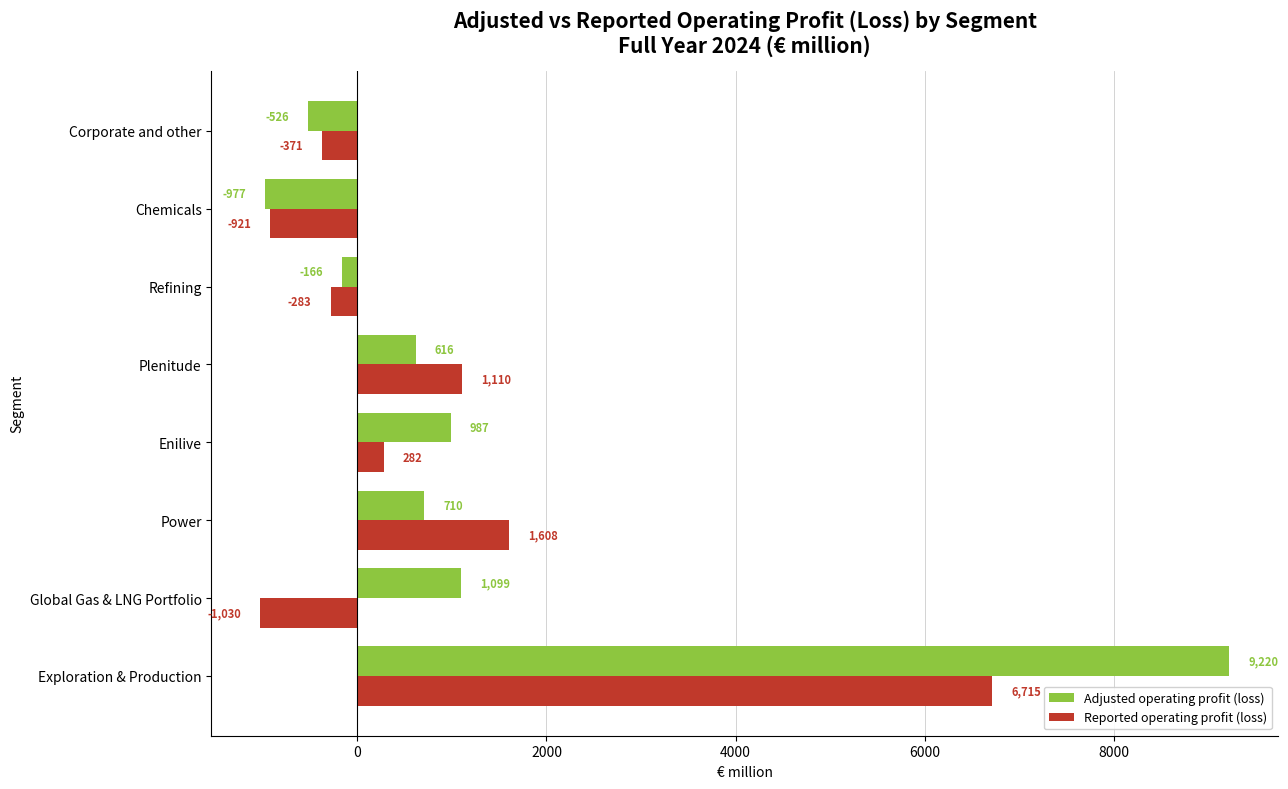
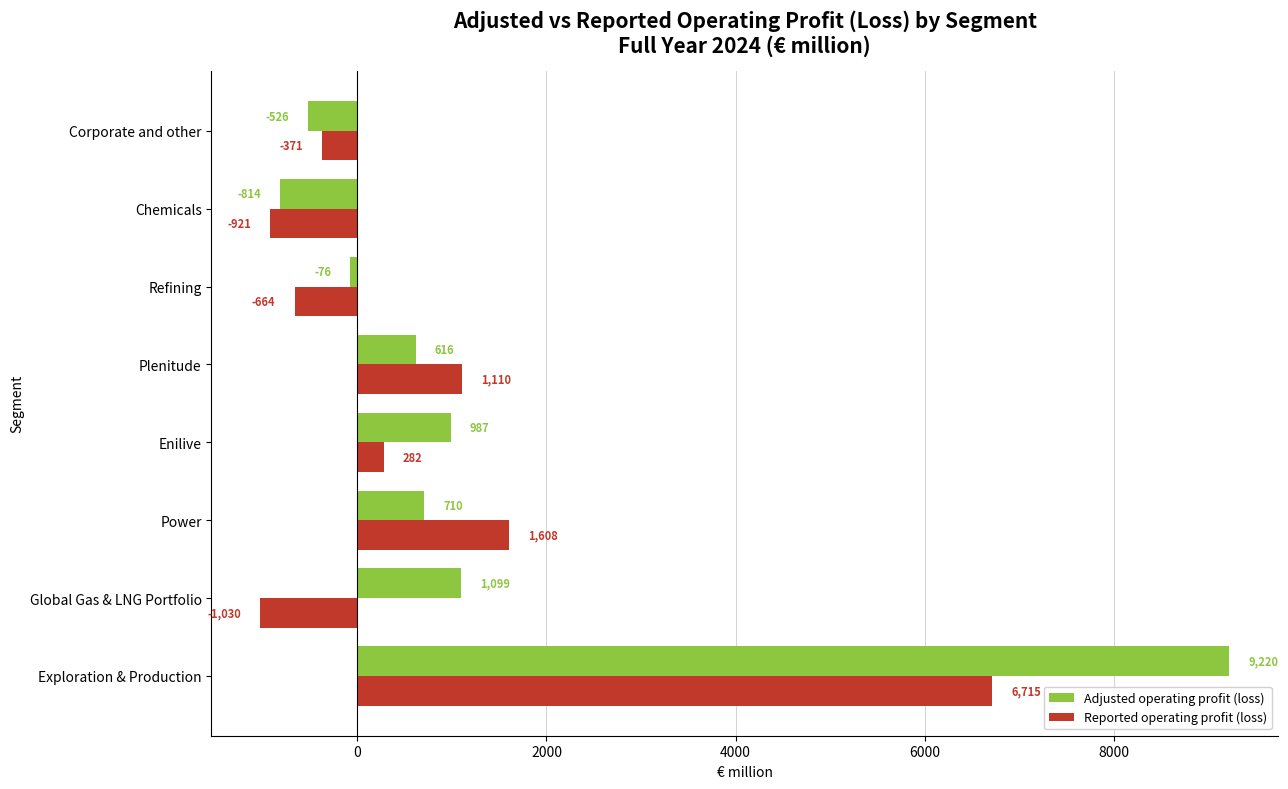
  {
    "Adjusted operating profit (loss)": {
      "Corporate and other": "-526",
-     "Chemicals": "-977",
-     "Refining": "-166",
+     "Chemicals": "-814",
+     "Refining": "-76",
      "Plenitude": "616",
      "Enilive": "987",
      "Power": "710",
      "Global Gas & LNG Portfolio": "1,099",
      "Exploration & Production": "9,220"
    },
    "Reported operating profit (loss)": {
      "Corporate and other": "-371",
      "Chemicals": "-921",
-     "Refining": "-283",
+     "Refining": "-664",
      "Plenitude": "1,110",
      "Enilive": "282",
      "Power": "1,608",
      "Global Gas & LNG Portfolio": "-1,030",
      "Exploration & Production": "6,715"
    }
  }
